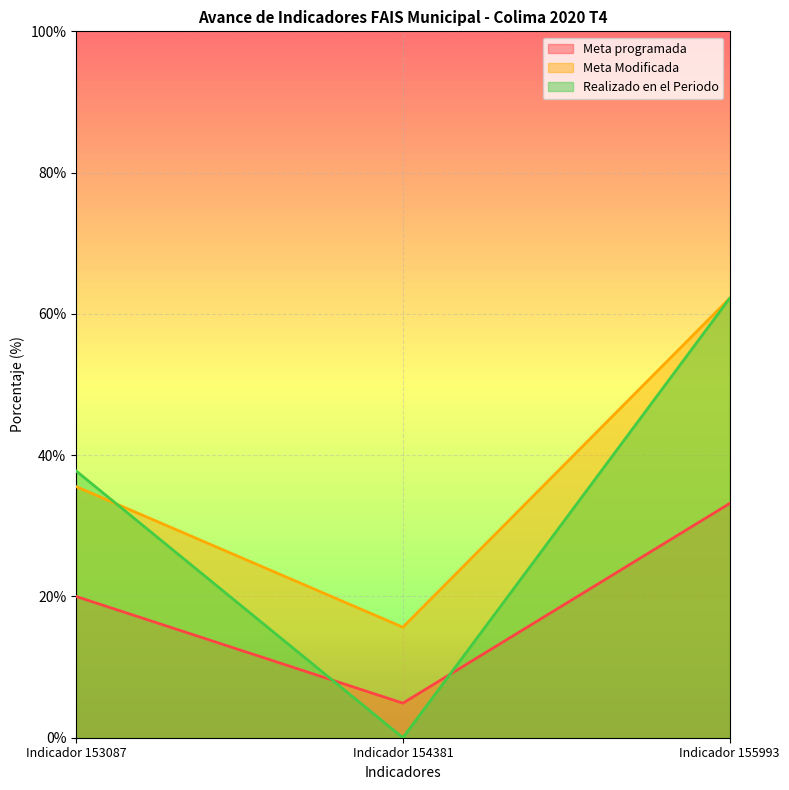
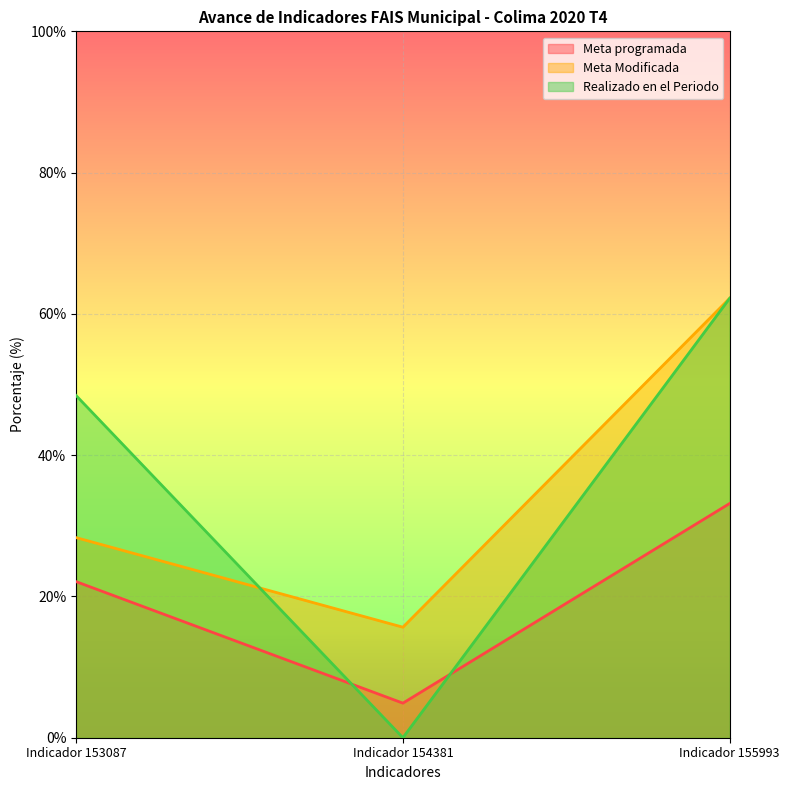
  {
    "Meta programada": {
-     "Indicador 153087": "20%",
+     "Indicador 153087": "22%",
      "Indicador 154381": "5%",
      "Indicador 155993": "33%"
    },
    "Meta Modificada": {
-     "Indicador 153087": "36%",
+     "Indicador 153087": "28%",
      "Indicador 154381": "16%"
    },
    "Realizado en el Periodo": {
-     "Indicador 153087": "38%",
+     "Indicador 153087": "48%",
      "Indicador 154381": "0%"
    }
  }
